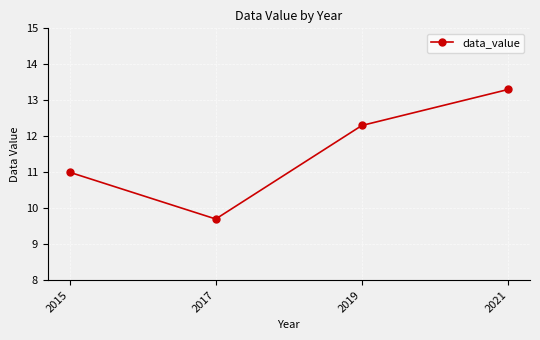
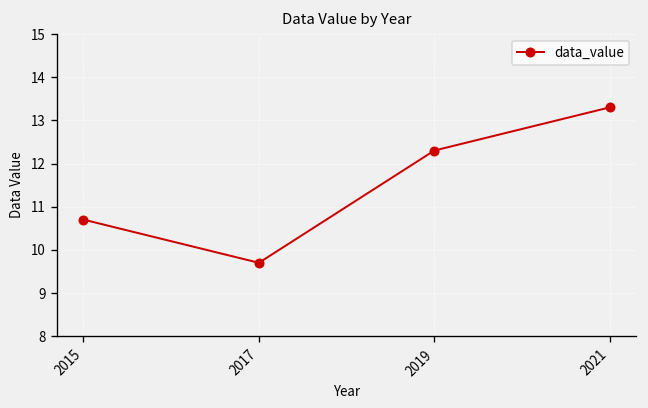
  {
-   "2015": 11.0,
+   "2015": 10.7,
    "2017": 9.7,
    "2019": 12.3,
    "2021": 13.3
  }
